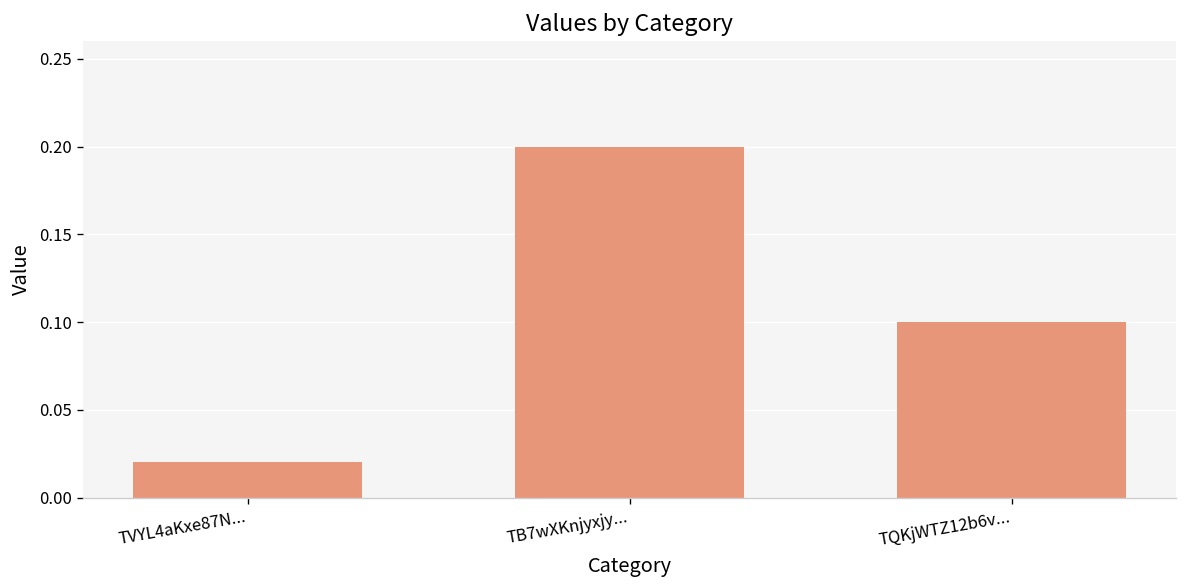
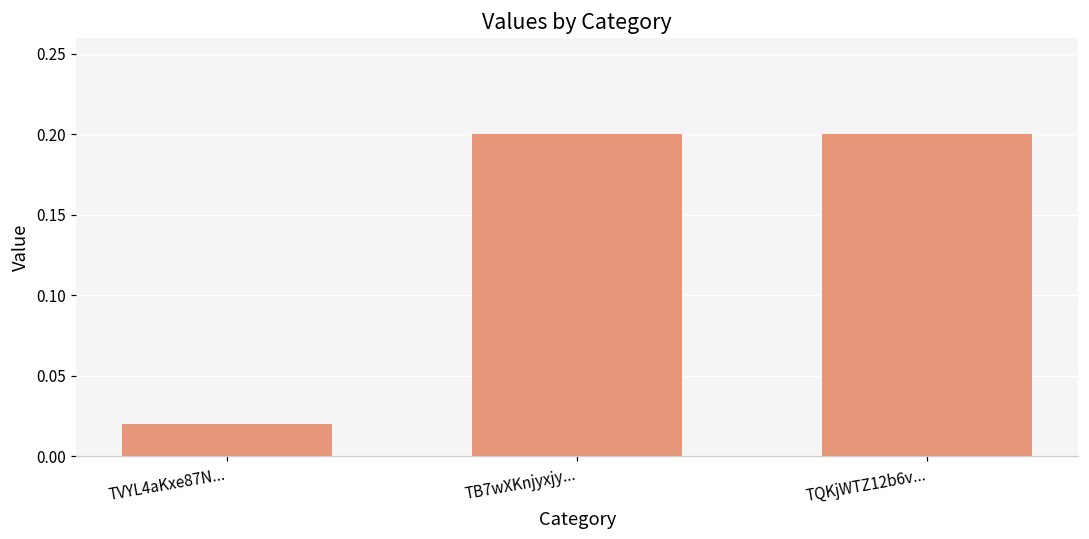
  {
    "TVYL4aKxe87N...": 0.020,
    "TB7wXKnjyxjy...": 0.2,
-   "TQKjWTZ12b6v...": 0.1
+   "TQKjWTZ12b6v...": 0.2
  }
